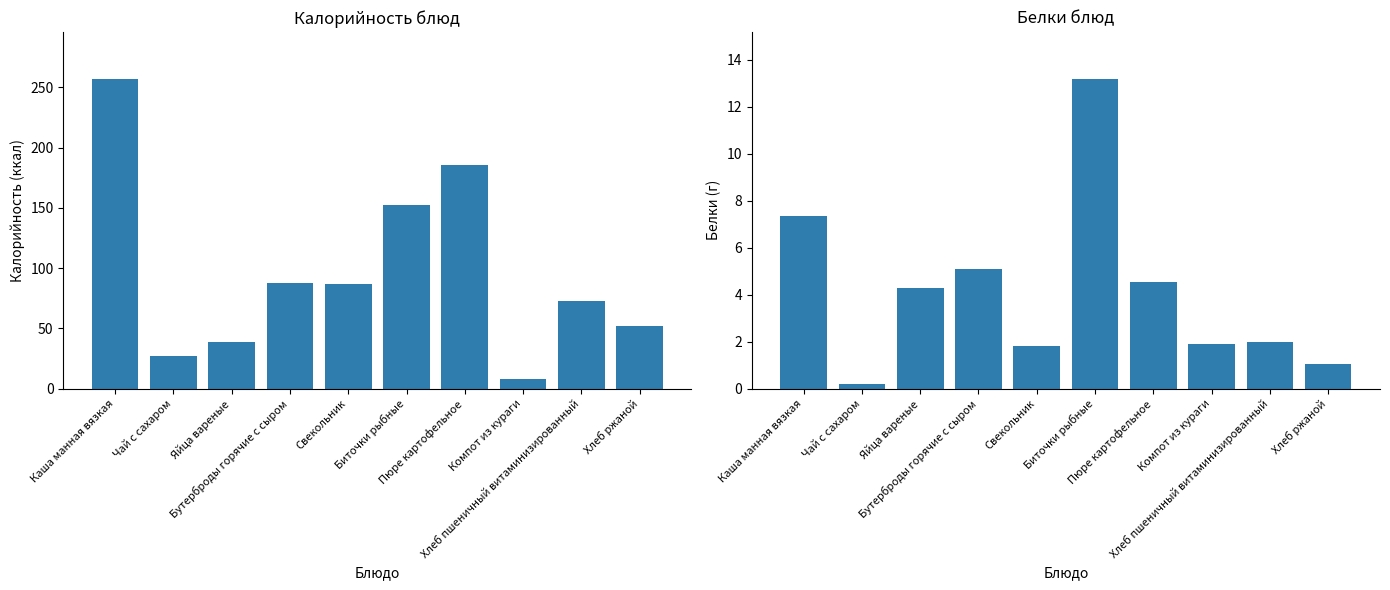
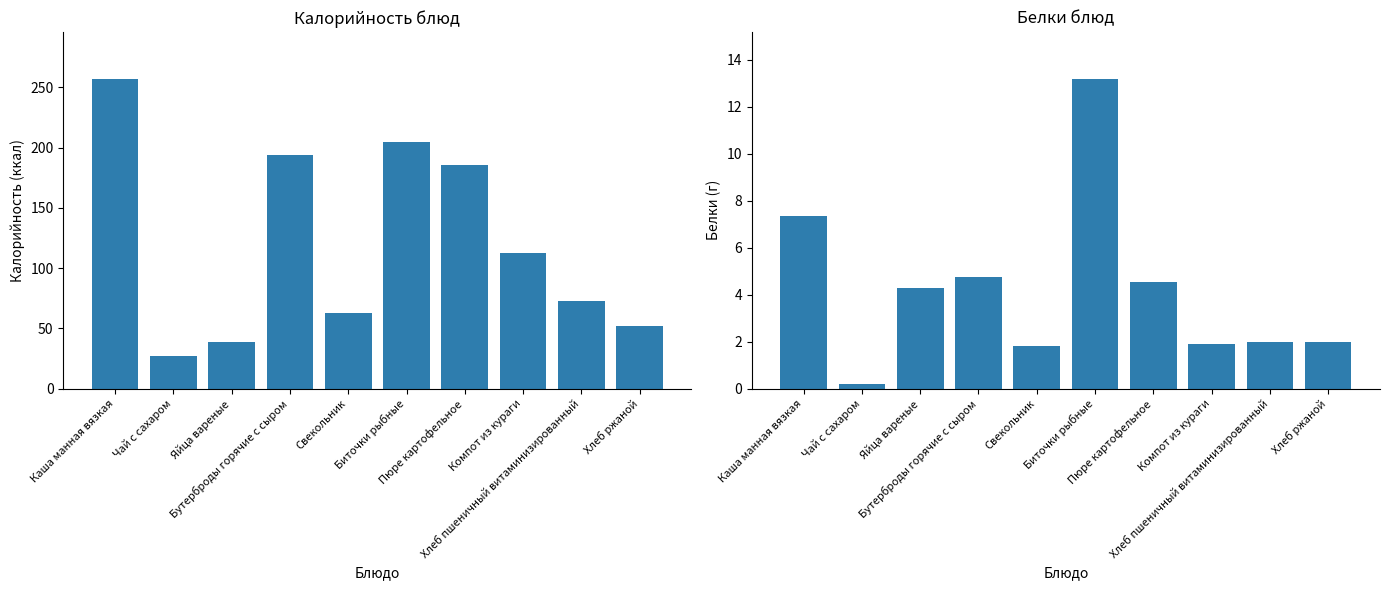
  {
    "Калорийность блюд": {
      "Каша манная вязкая": 257,
      "Чай с сахаром": 27,
      "Яйца вареные": 38,
-     "Бутерброды горячие с сыром": 88,
-     "Свекольник": 87,
-     "Биточки рыбные": 152,
+     "Бутерброды горячие с сыром": 194,
+     "Свекольник": 62,
+     "Биточки рыбные": 205,
      "Пюре картофельное": 185,
-     "Компот из кураги": 8,
+     "Компот из кураги": 112,
      "Хлеб пшеничный витаминизированный": 72,
      "Хлеб ржаной": 52
    },
    "Белки блюд": {
      "Каша манная вязкая": 7.4,
      "Чай с сахаром": 0.2,
      "Яйца вареные": 4.3,
-     "Бутерброды горячие с сыром": 5.1,
+     "Бутерброды горячие с сыром": 4.7,
      "Свекольник": 1.8,
      "Биточки рыбные": 13.2,
      "Пюре картофельное": 4.5,
      "Компот из кураги": 1.9,
      "Хлеб пшеничный витаминизированный": 2.0,
-     "Хлеб ржаной": 1.1
+     "Хлеб ржаной": 2.0
    }
  }
